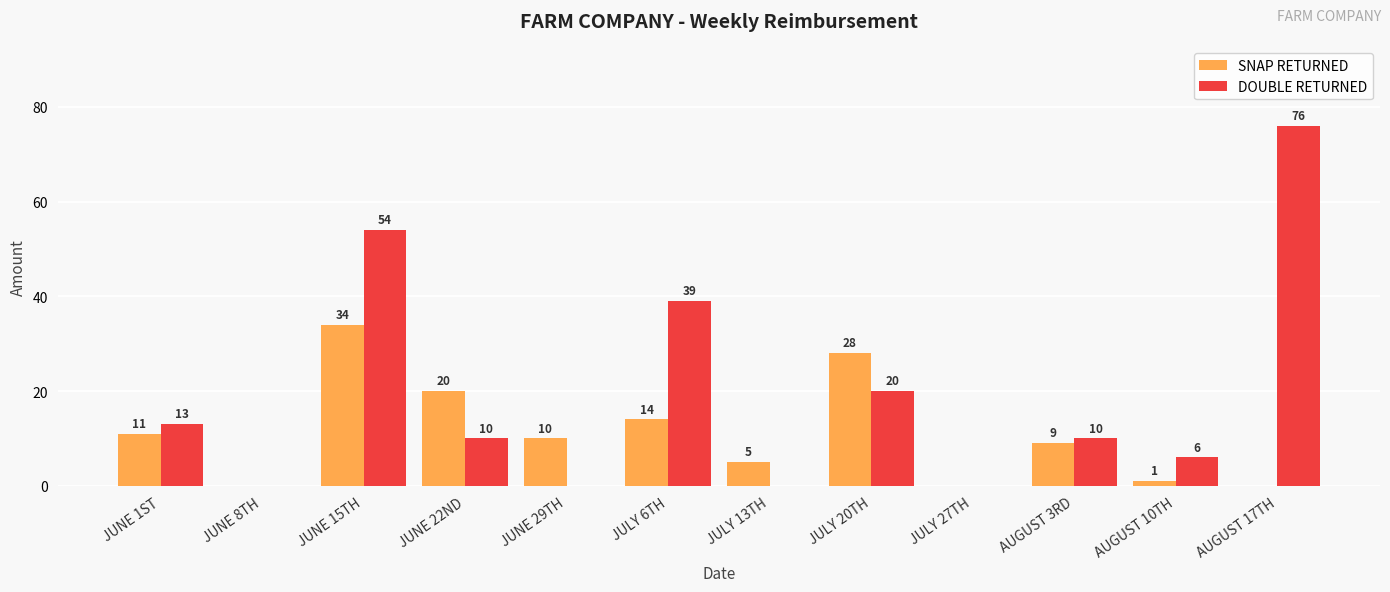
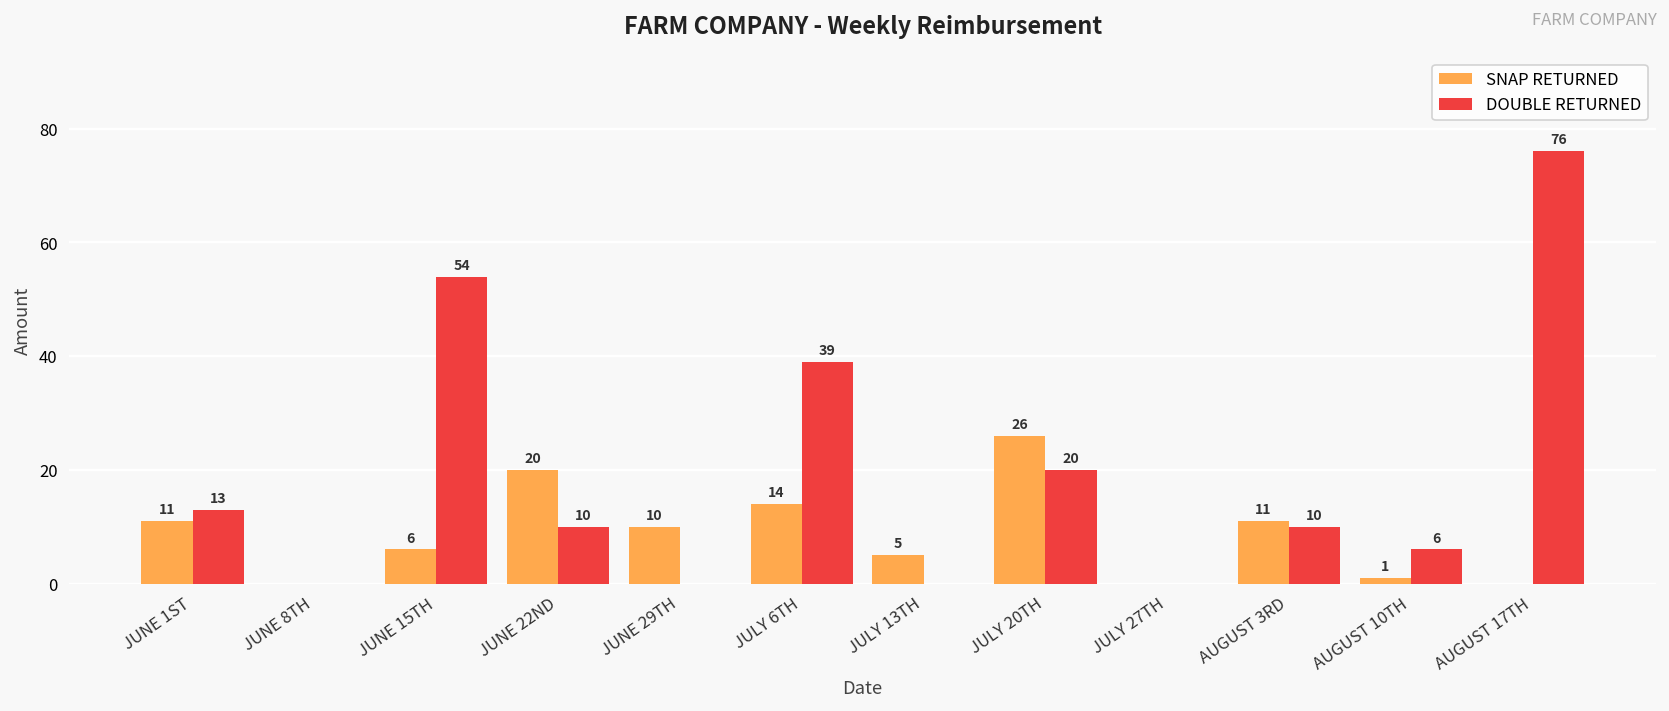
  {
    "SNAP RETURNED": {
      "JUNE 1ST": 11,
-     "JUNE 15TH": 34,
+     "JUNE 15TH": 6,
      "JUNE 22ND": 20,
      "JUNE 29TH": 10,
      "JULY 6TH": 14,
      "JULY 13TH": 5,
-     "JULY 20TH": 28,
-     "AUGUST 3RD": 9,
+     "JULY 20TH": 26,
+     "AUGUST 3RD": 11,
      "AUGUST 10TH": 1
    },
    "DOUBLE RETURNED": {
      "JUNE 1ST": 13,
      "JUNE 15TH": 54,
      "JUNE 22ND": 10,
      "JULY 6TH": 39,
      "JULY 20TH": 20,
      "AUGUST 3RD": 10,
      "AUGUST 10TH": 6,
      "AUGUST 17TH": 76
    }
  }
